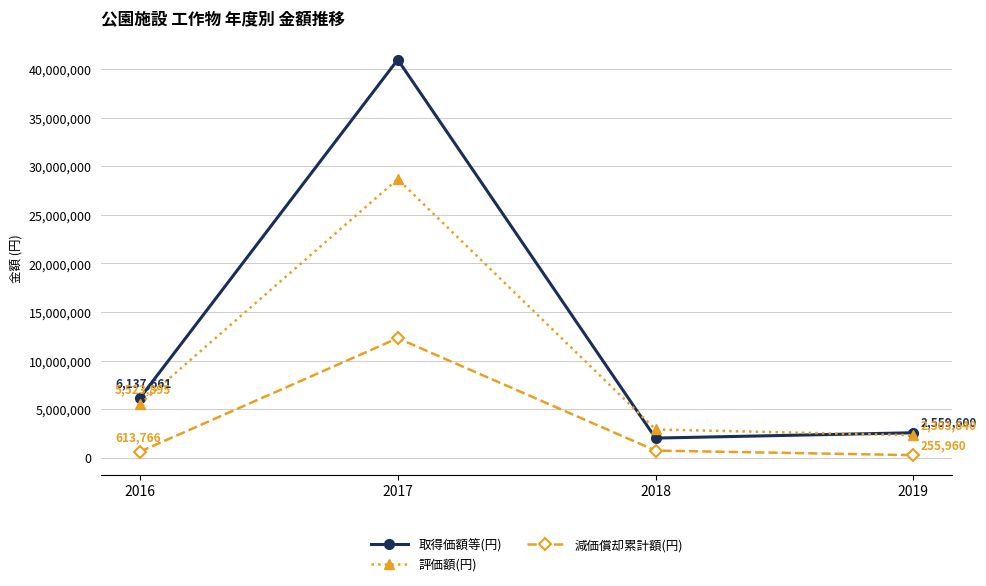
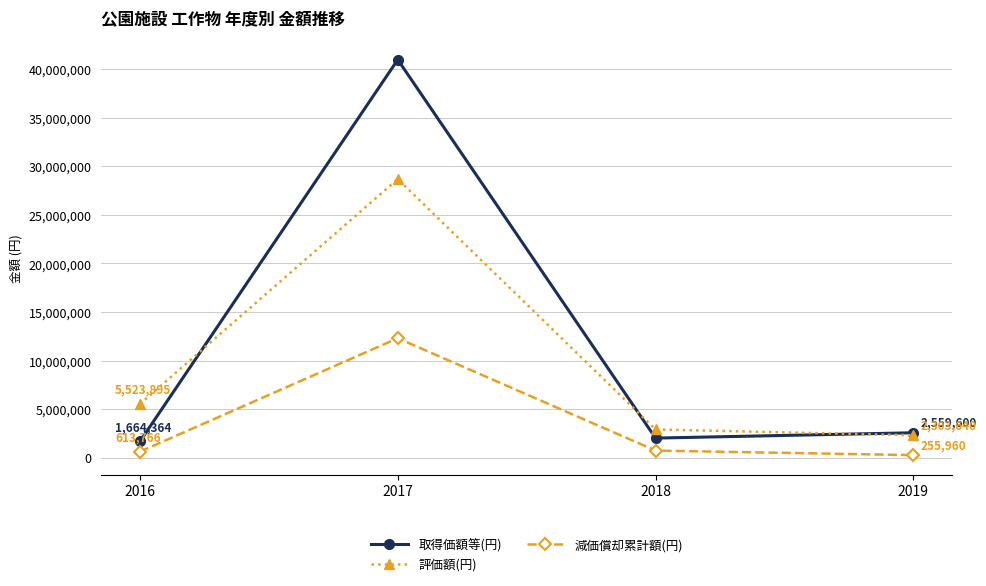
  {
    "取得価額等(円)": {
-     "2016": "6,137,661"
+     "2016": "1,664,364"
    }
  }
